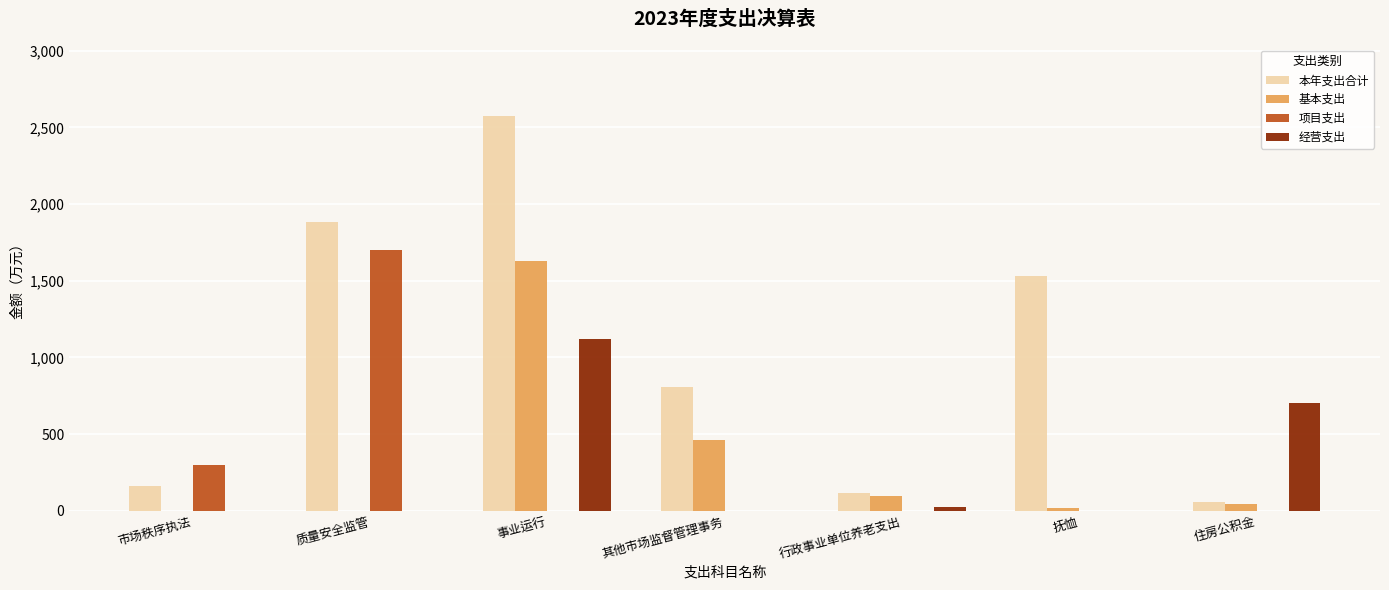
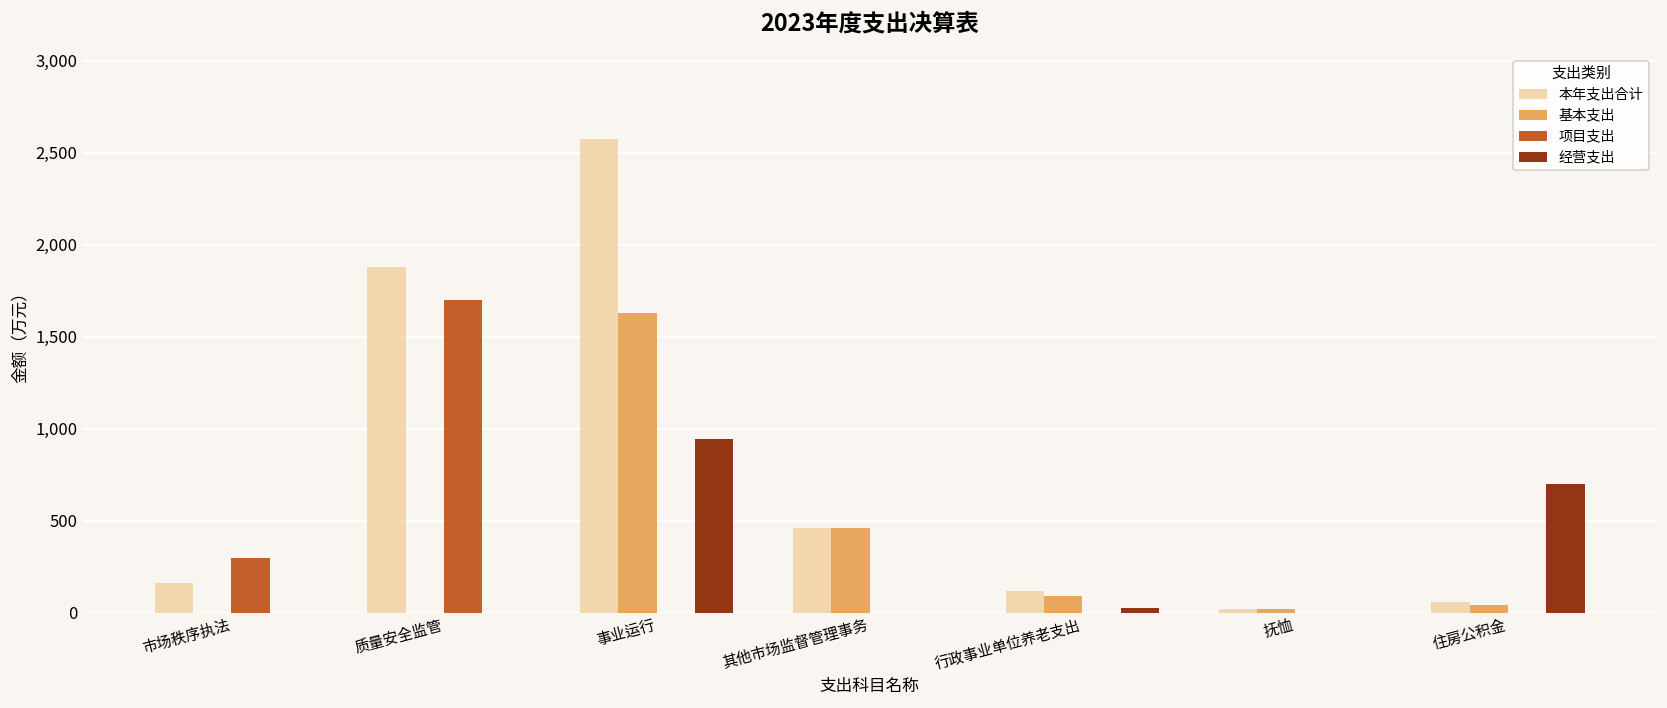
  {
    "本年支出合计": {
      "市场秩序执法": "160",
      "质量安全监管": "1,880",
      "事业运行": "2,580",
-     "其他市场监督管理事务": "810",
+     "其他市场监督管理事务": "460",
      "行政事业单位养老支出": "120",
-     "抚恤": "1,530",
+     "抚恤": "20",
      "住房公积金": "60"
    },
    "基本支出": {
      "市场秩序执法": "0",
      "质量安全监管": "0",
      "事业运行": "1,630",
      "其他市场监督管理事务": "460",
      "行政事业单位养老支出": "90",
      "抚恤": "20",
      "住房公积金": "40"
    },
    "项目支出": {
      "市场秩序执法": "300",
      "质量安全监管": "1,700",
      "事业运行": "0",
      "其他市场监督管理事务": "0",
      "行政事业单位养老支出": "0",
      "抚恤": "0",
      "住房公积金": "0"
    },
    "经营支出": {
      "市场秩序执法": "0",
      "质量安全监管": "0",
-     "事业运行": "1,120",
+     "事业运行": "950",
      "其他市场监督管理事务": "0",
      "行政事业单位养老支出": "30",
      "抚恤": "0",
      "住房公积金": "700"
    }
  }
